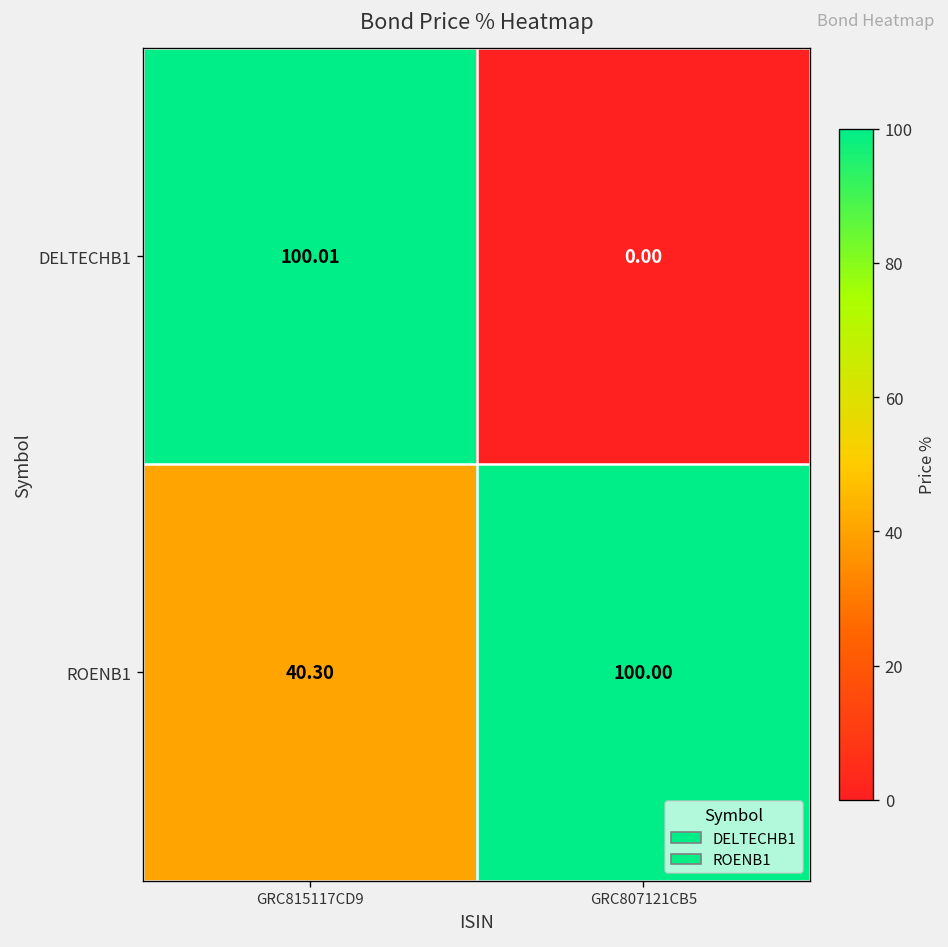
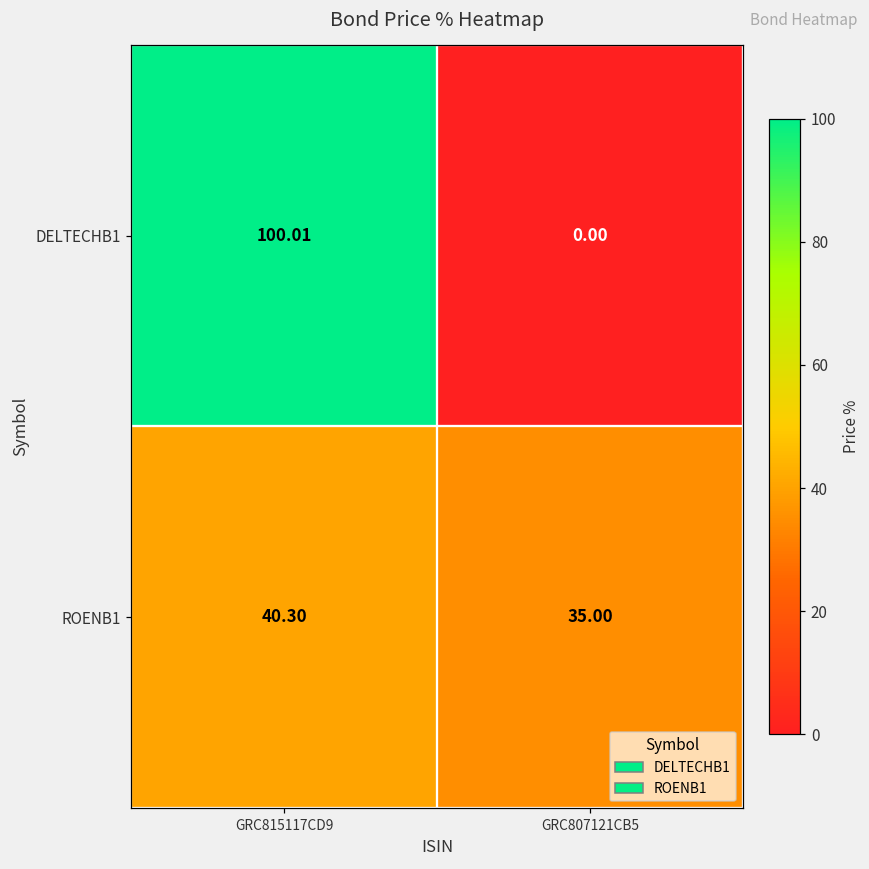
  {
    "DELTECHB1": {
      "GRC815117CD9": 100.01,
      "GRC807121CB5": 0.00
    },
    "ROENB1": {
      "GRC815117CD9": 40.30,
-     "GRC807121CB5": 100.00
+     "GRC807121CB5": 35.00
    }
  }
